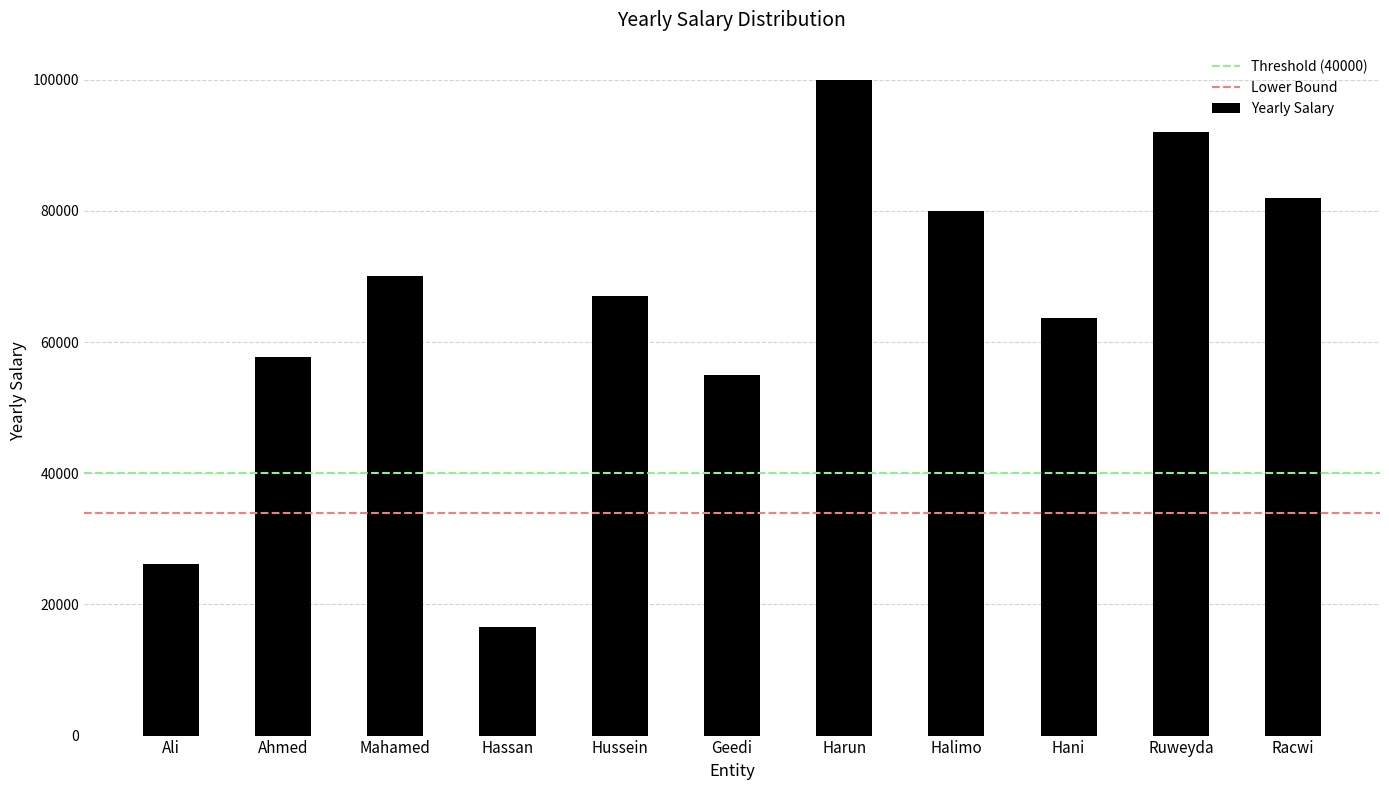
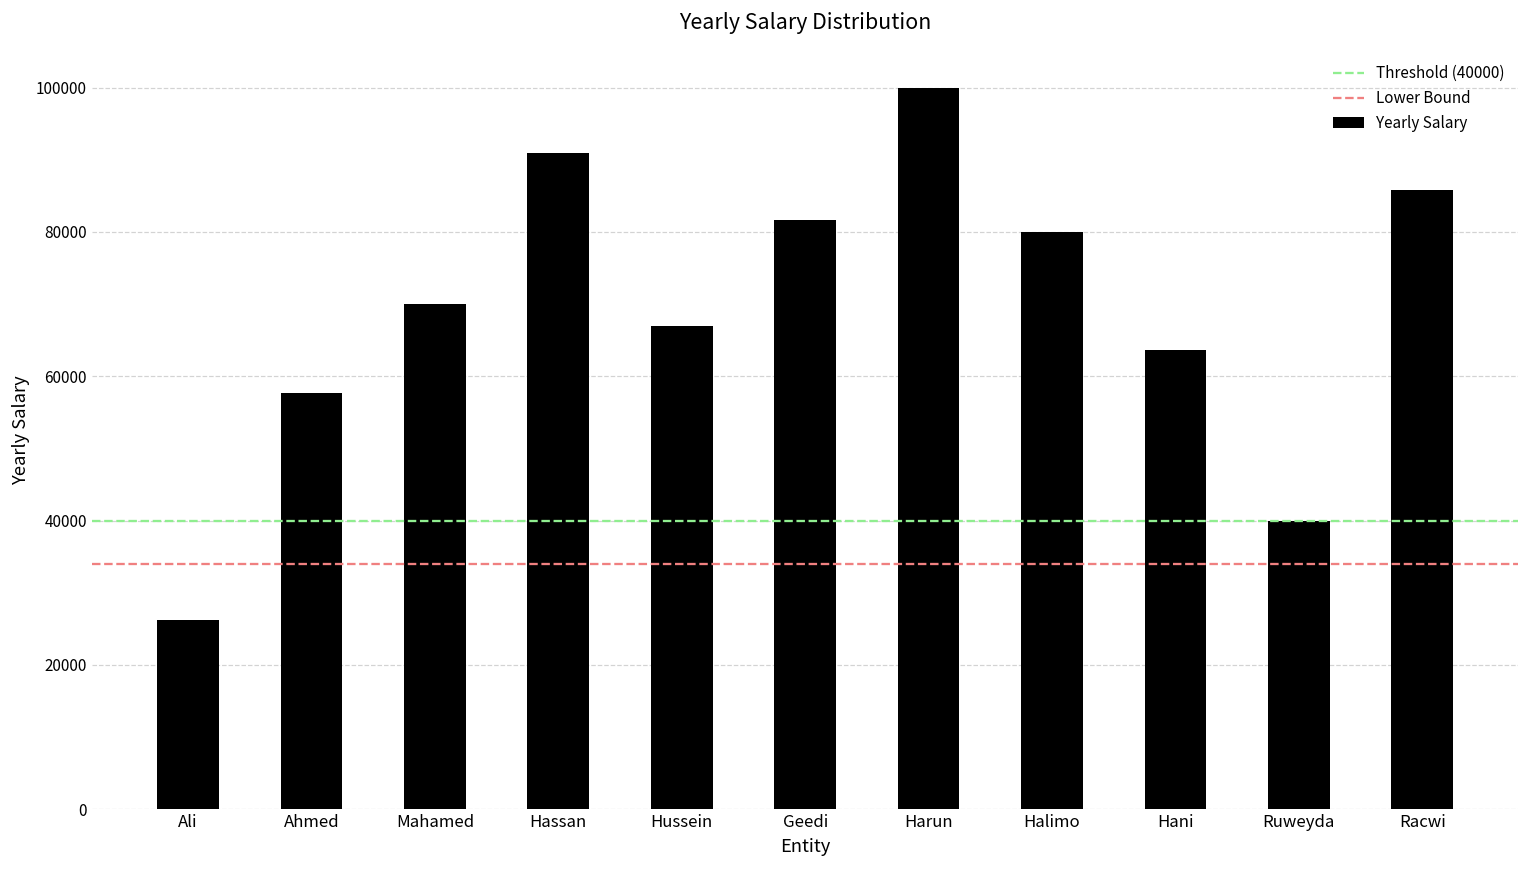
  {
    "Ali": 26000,
    "Ahmed": 58000,
    "Mahamed": 70000,
-   "Hassan": 17000,
+   "Hassan": 91000,
    "Hussein": 67000,
-   "Geedi": 55000,
+   "Geedi": 82000,
    "Harun": 100000,
    "Halimo": 80000,
    "Hani": 64000,
-   "Ruweyda": 92000,
-   "Racwi": 82000
+   "Ruweyda": 40000,
+   "Racwi": 86000
  }
